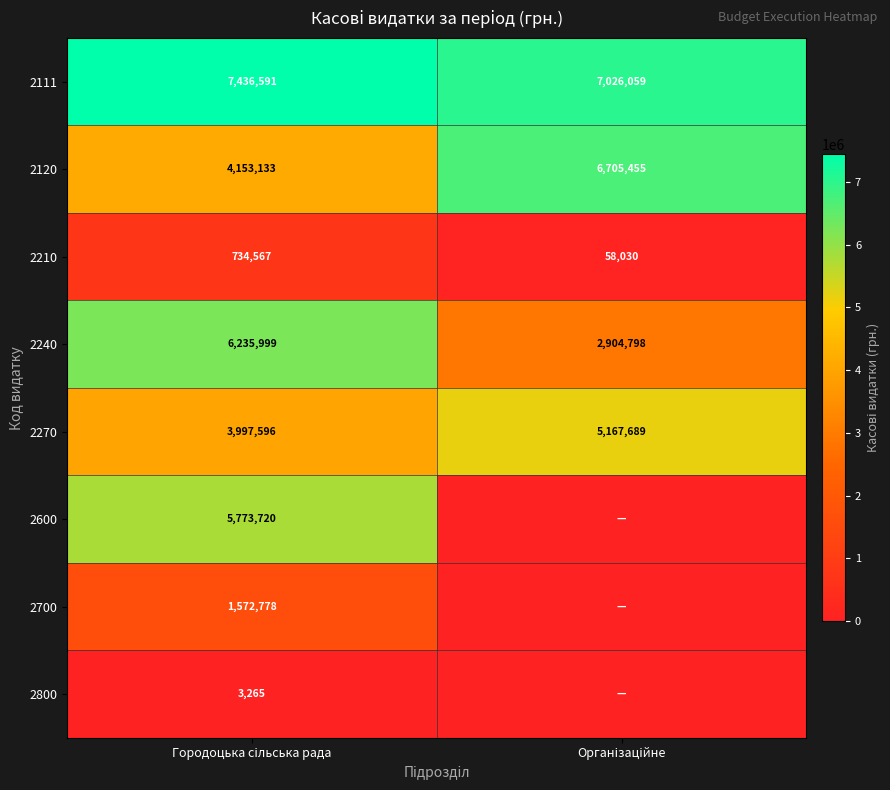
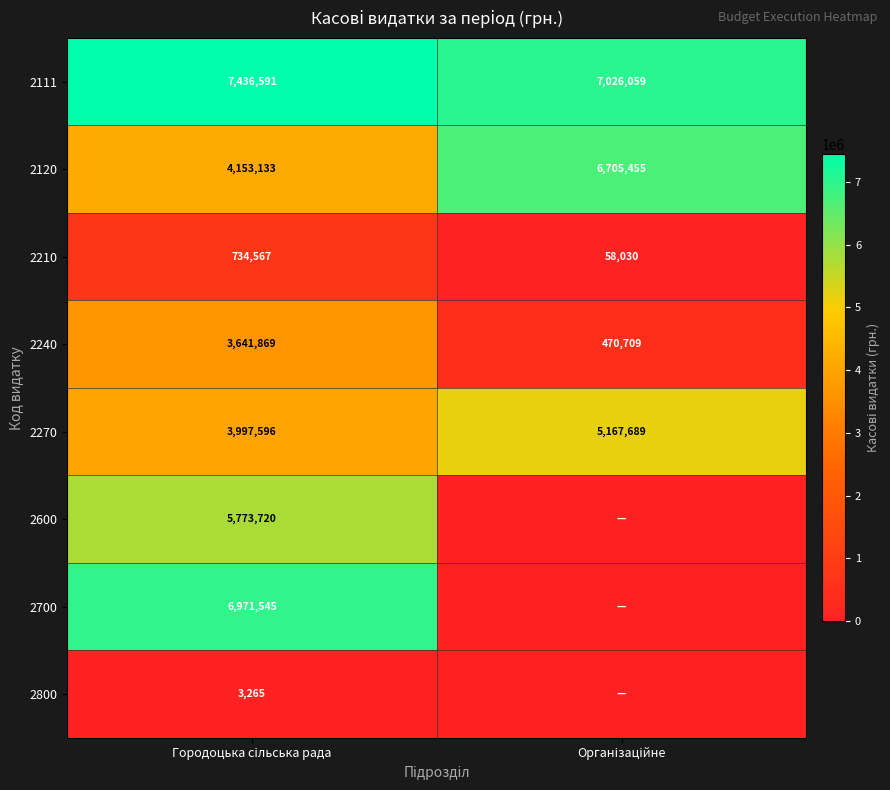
  {
    "2111": {
      "Городоцька сільська рада": "7,436,591",
      "Організаційне": "7,026,059"
    },
    "2120": {
      "Городоцька сільська рада": "4,153,133",
      "Організаційне": "6,705,455"
    },
    "2210": {
      "Городоцька сільська рада": "734,567",
      "Організаційне": "58,030"
    },
    "2240": {
-     "Городоцька сільська рада": "6,235,999",
-     "Організаційне": "2,904,798"
+     "Городоцька сільська рада": "3,641,869",
+     "Організаційне": "470,709"
    },
    "2270": {
      "Городоцька сільська рада": "3,997,596",
      "Організаційне": "5,167,689"
    },
    "2600": {
      "Городоцька сільська рада": "5,773,720"
    },
    "2700": {
-     "Городоцька сільська рада": "1,572,778"
+     "Городоцька сільська рада": "6,971,545"
    },
    "2800": {
      "Городоцька сільська рада": "3,265"
    }
  }
